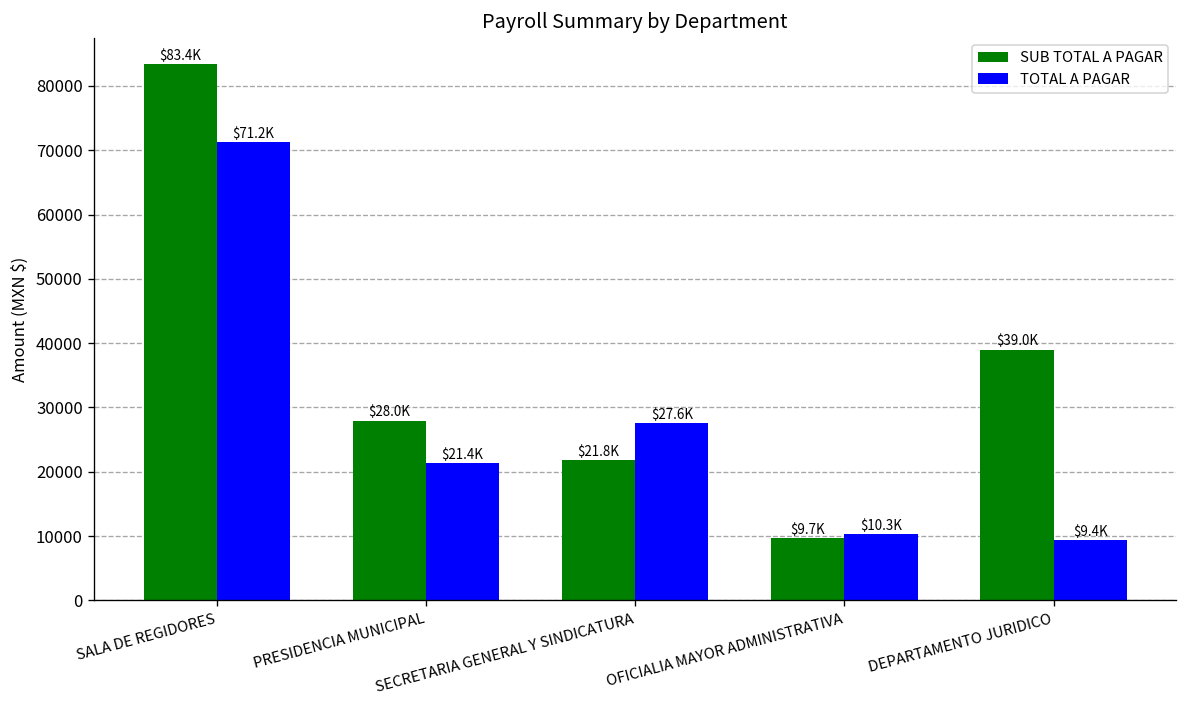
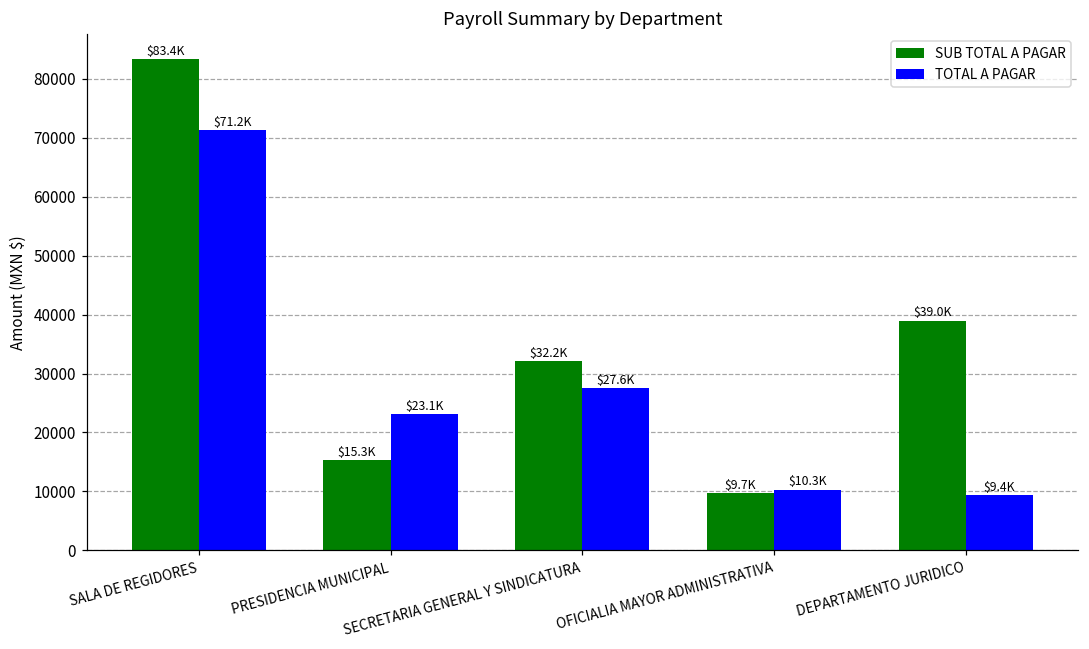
  {
    "SUB TOTAL A PAGAR": {
      "SALA DE REGIDORES": "$83.4K",
-     "PRESIDENCIA MUNICIPAL": "$28.0K",
-     "SECRETARIA GENERAL Y SINDICATURA": "$21.8K",
+     "PRESIDENCIA MUNICIPAL": "$15.3K",
+     "SECRETARIA GENERAL Y SINDICATURA": "$32.2K",
      "OFICIALIA MAYOR ADMINISTRATIVA": "$9.7K",
      "DEPARTAMENTO JURIDICO": "$39.0K"
    },
    "TOTAL A PAGAR": {
      "SALA DE REGIDORES": "$71.2K",
-     "PRESIDENCIA MUNICIPAL": "$21.4K",
+     "PRESIDENCIA MUNICIPAL": "$23.1K",
      "SECRETARIA GENERAL Y SINDICATURA": "$27.6K",
      "OFICIALIA MAYOR ADMINISTRATIVA": "$10.3K",
      "DEPARTAMENTO JURIDICO": "$9.4K"
    }
  }
